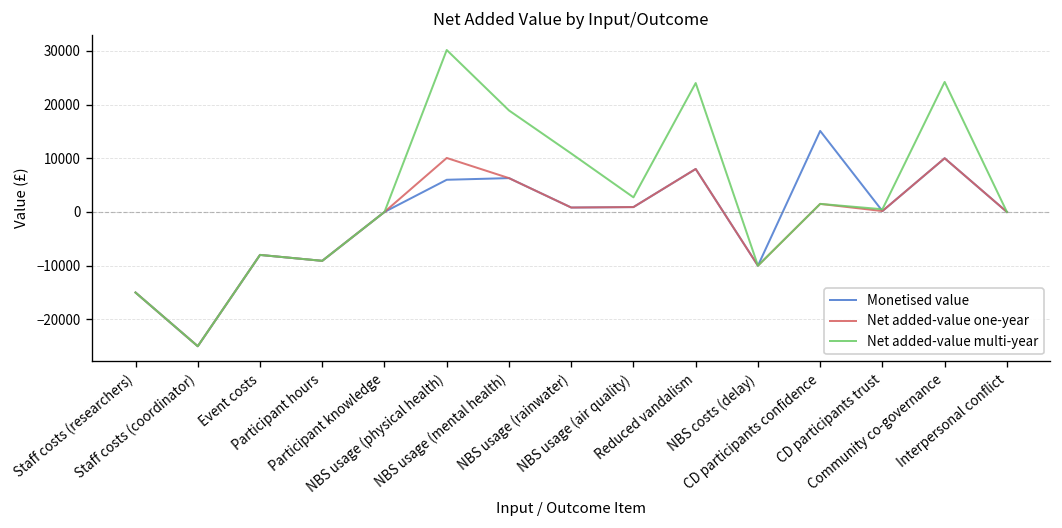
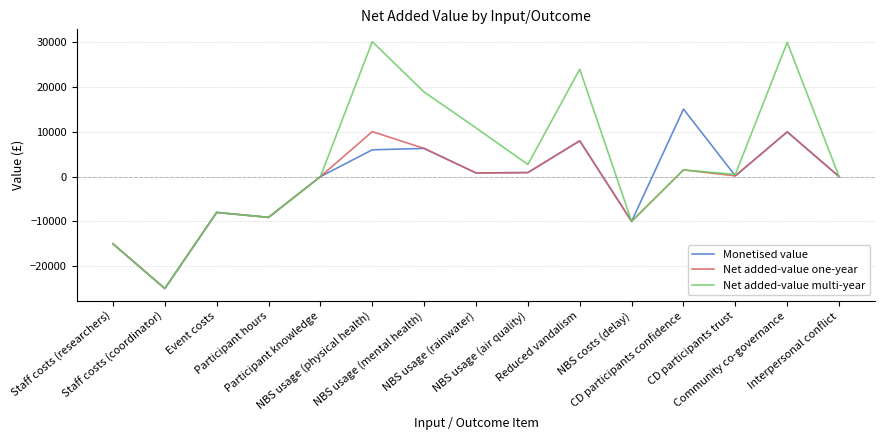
  {
    "Monetised value": {
      "NBS usage (physical health)": 6000,
      "CD participants confidence": 15000
    },
    "Net added-value one-year": {
      "NBS usage (physical health)": 10000
    },
    "Net added-value multi-year": {
      "NBS usage (physical health)": 30000,
      "NBS usage (mental health)": 19000,
      "NBS usage (rainwater)": 11000,
      "NBS usage (air quality)": 3000,
      "Reduced vandalism": 24000,
-     "Community co-governance": 24000
+     "Community co-governance": 30000
    }
  }
